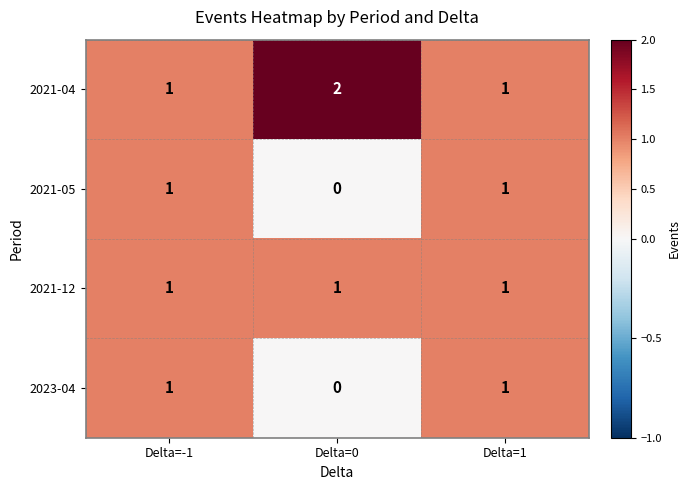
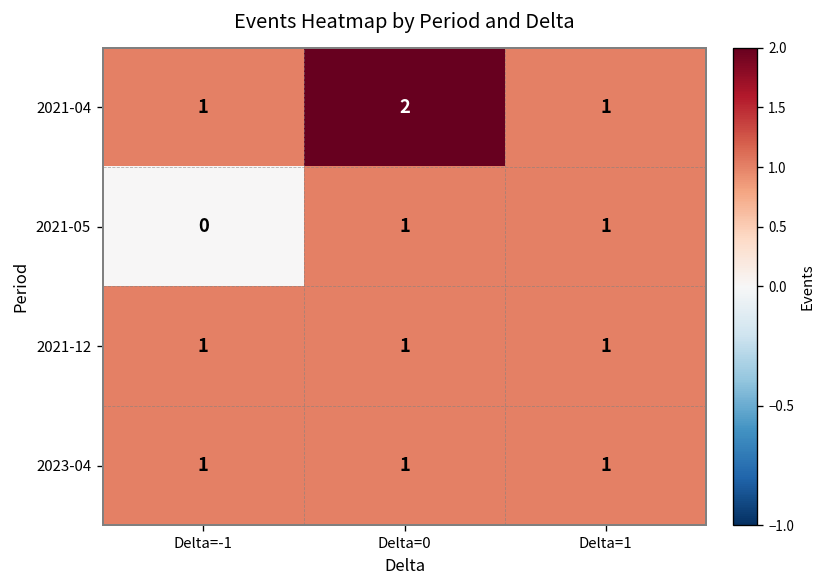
  {
    "2021-04": {
      "Delta=-1": 1,
      "Delta=0": 2,
      "Delta=1": 1
    },
    "2021-05": {
-     "Delta=-1": 1,
-     "Delta=0": 0,
+     "Delta=-1": 0,
+     "Delta=0": 1,
      "Delta=1": 1
    },
    "2021-12": {
      "Delta=-1": 1,
      "Delta=0": 1,
      "Delta=1": 1
    },
    "2023-04": {
      "Delta=-1": 1,
-     "Delta=0": 0,
+     "Delta=0": 1,
      "Delta=1": 1
    }
  }
